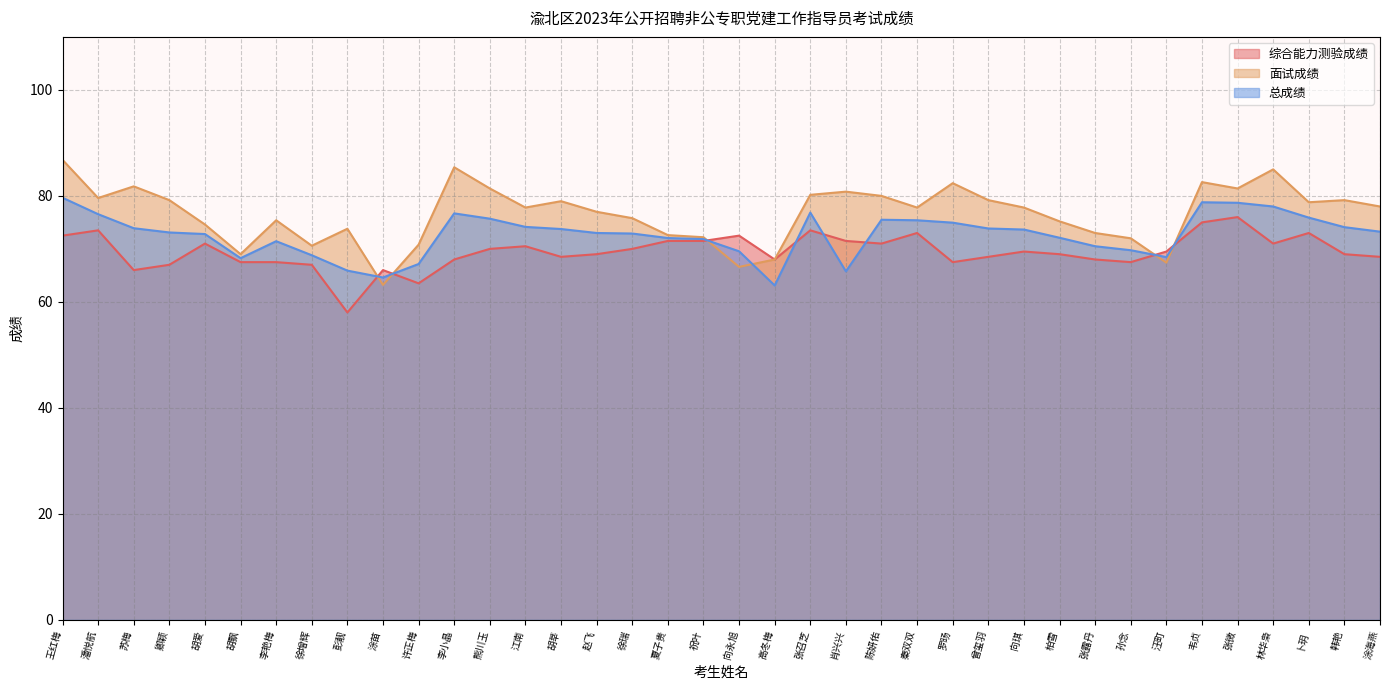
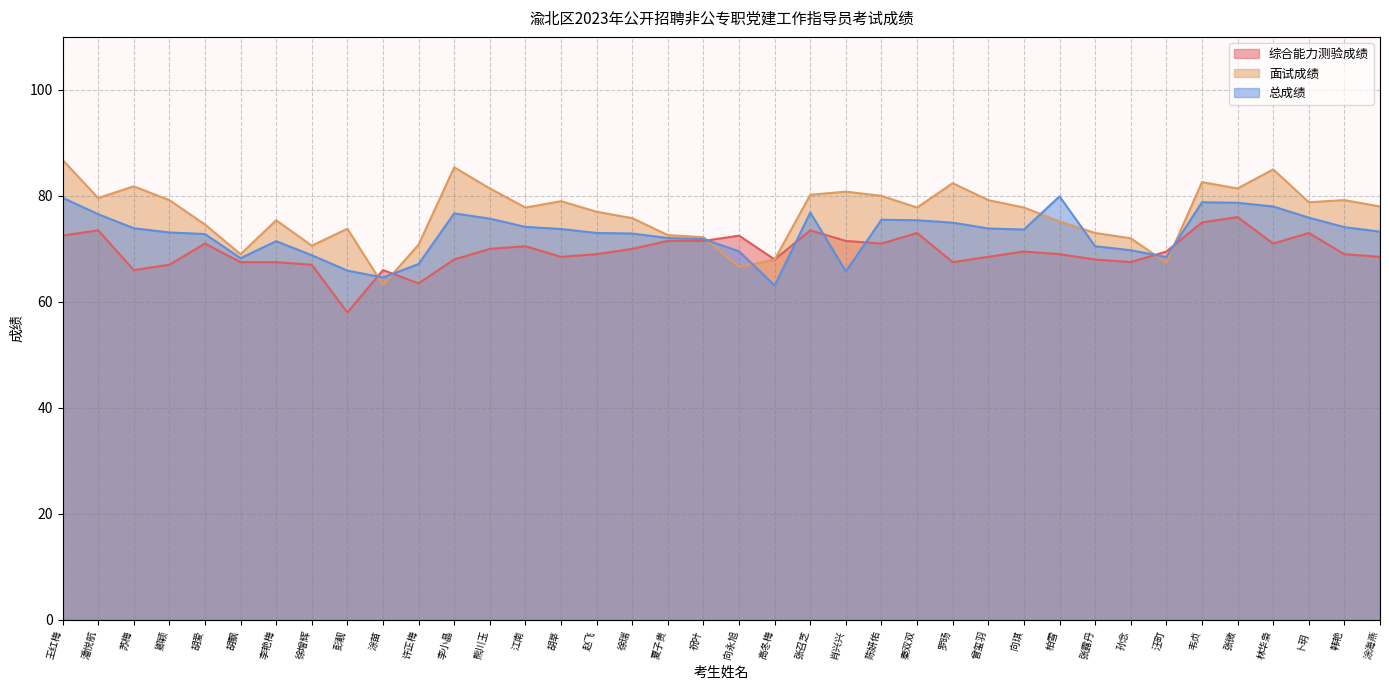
  {
    "总成绩": {
      "王红梅": 80,
      "潘悦航": 77,
      "苏梅": 74,
      "卿颖": 73,
      "胡爱": 73,
      "胡飘": 68,
      "李艳梅": 71,
      "徐增辉": 69,
      "彭靓": 66,
      "涂苗": 65,
      "许正梅": 67,
      "李小晶": 77,
      "熊川玉": 76,
      "江南": 74,
      "胡莘": 74,
      "赵飞": 73,
      "徐瑞": 73,
      "夏子贵": 72,
      "向永旭": 70,
      "高冬梅": 63,
      "张召芝": 77,
      "肖兴兴": 66,
      "陈妍佑": 76,
      "秦双双": 75,
      "罗旸": 75,
      "曾玺羽": 74,
      "向琪": 74,
-     "柏雪": 72,
+     "柏雪": 80,
      "张露丹": 71,
      "孙念": 70,
      "汪町": 68,
      "韦贞": 79,
      "张微": 79,
      "林华枭": 78,
      "卜玥": 76,
      "韩艳": 74,
      "涂海燕": 73
    }
  }
